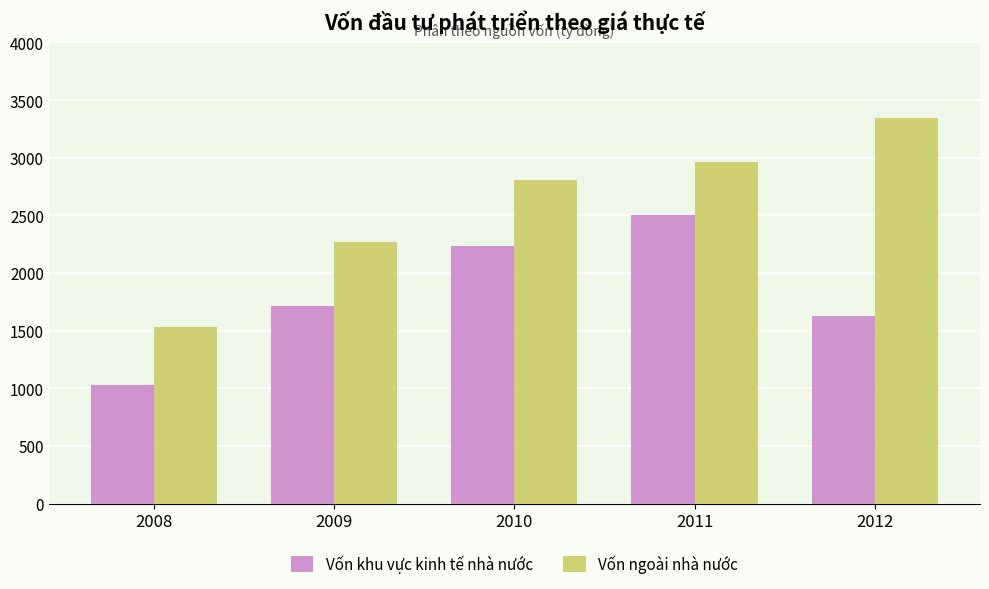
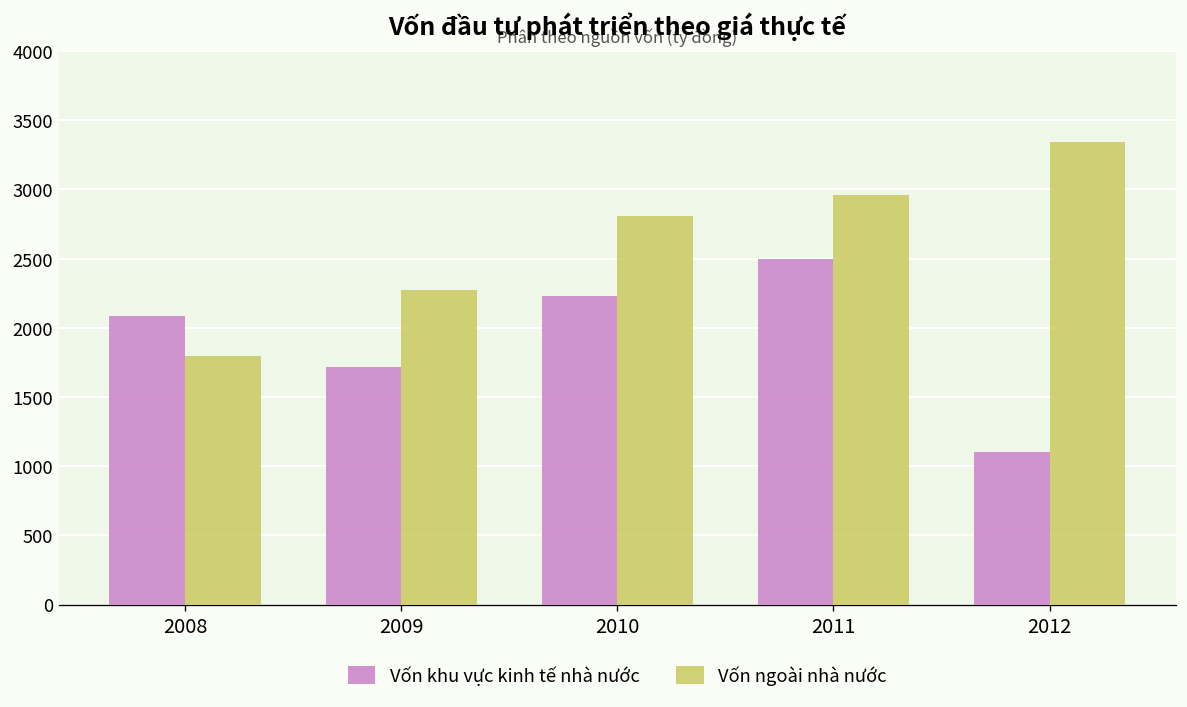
  {
    "Vốn khu vực kinh tế nhà nước": {
-     "2008": 1030,
+     "2008": 2090,
      "2009": 1720,
      "2010": 2230,
      "2011": 2500,
-     "2012": 1620
+     "2012": 1100
    },
    "Vốn ngoài nhà nước": {
-     "2008": 1530,
+     "2008": 1800,
      "2009": 2270,
      "2010": 2810,
      "2011": 2960,
      "2012": 3340
    }
  }
